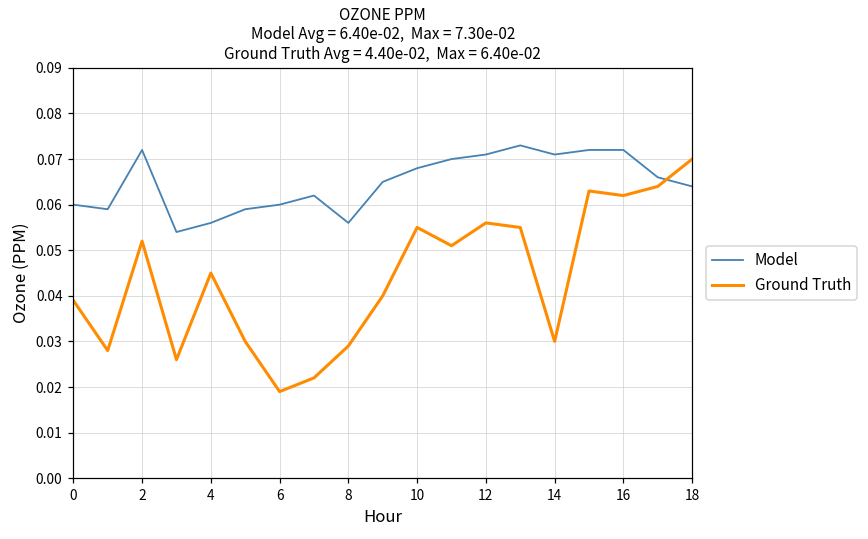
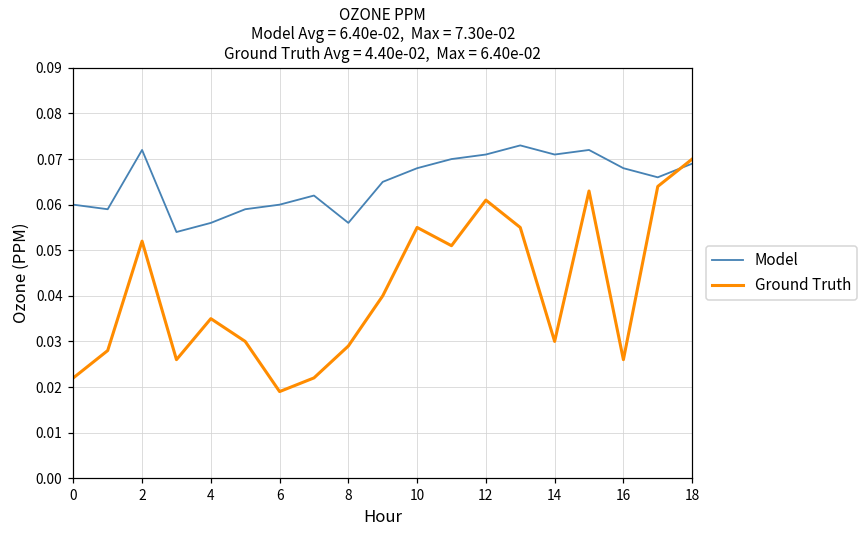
  {
    "Model": {
      "0": 0.060,
      "2": 0.072,
      "4": 0.056,
      "6": 0.060,
      "8": 0.056,
      "10": 0.068,
      "12": 0.071,
      "14": 0.071,
-     "16": 0.072,
-     "18": 0.064
+     "16": 0.068,
+     "18": 0.069
    },
    "Ground Truth": {
-     "0": 0.039,
+     "0": 0.022,
      "2": 0.052,
-     "4": 0.045,
+     "4": 0.035,
      "6": 0.019,
      "8": 0.029,
      "10": 0.055,
-     "12": 0.056,
+     "12": 0.061,
      "14": 0.030,
-     "16": 0.062,
+     "16": 0.026,
      "18": 0.070
    }
  }
